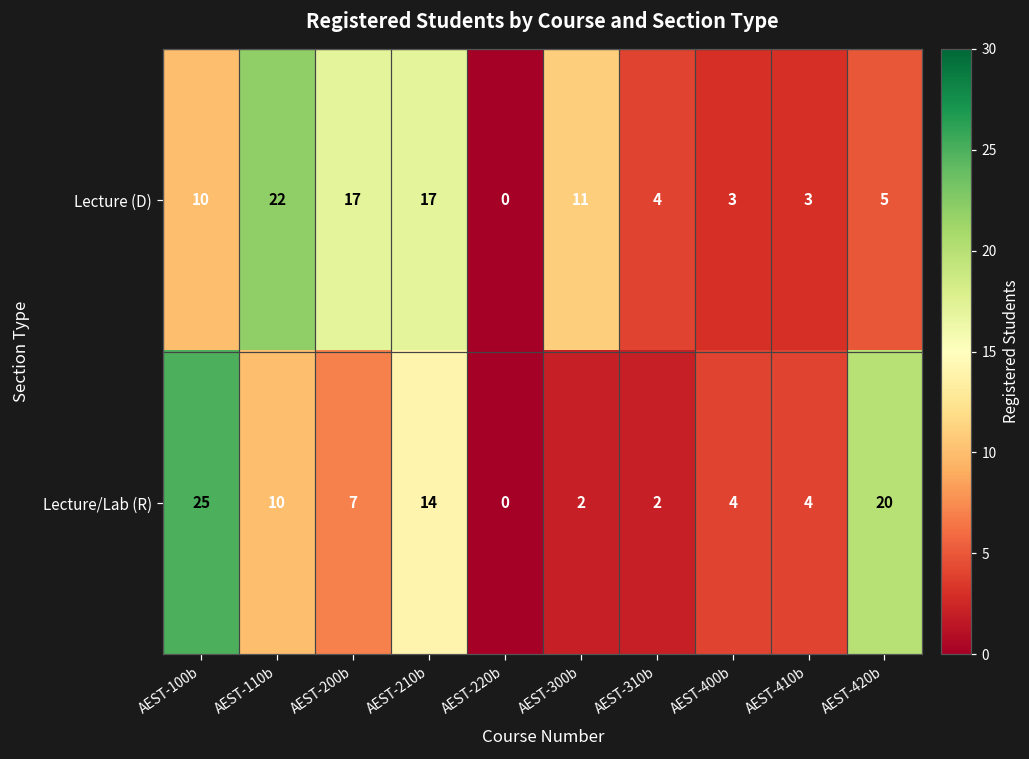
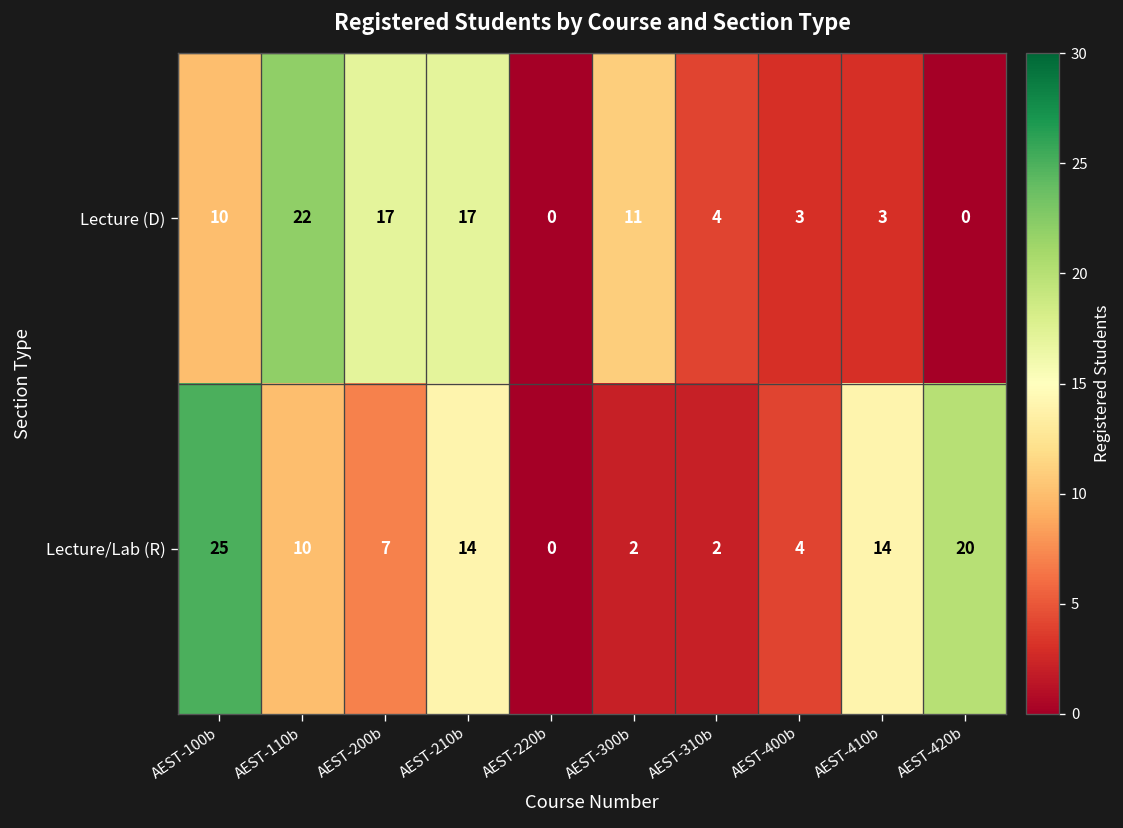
  {
    "Lecture (D)": {
-     "AEST-420b": 5
+     "AEST-420b": 0
    },
    "Lecture/Lab (R)": {
-     "AEST-410b": 4
+     "AEST-410b": 14
    }
  }
